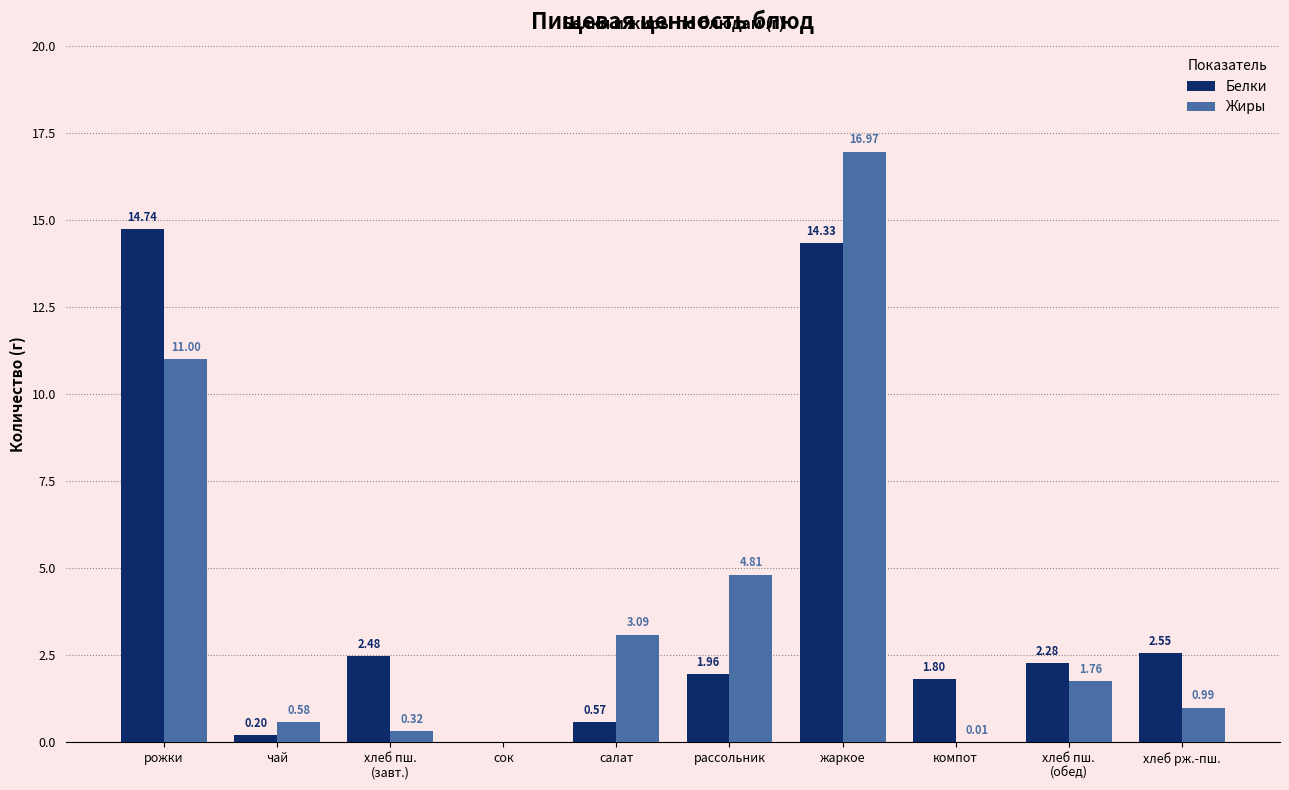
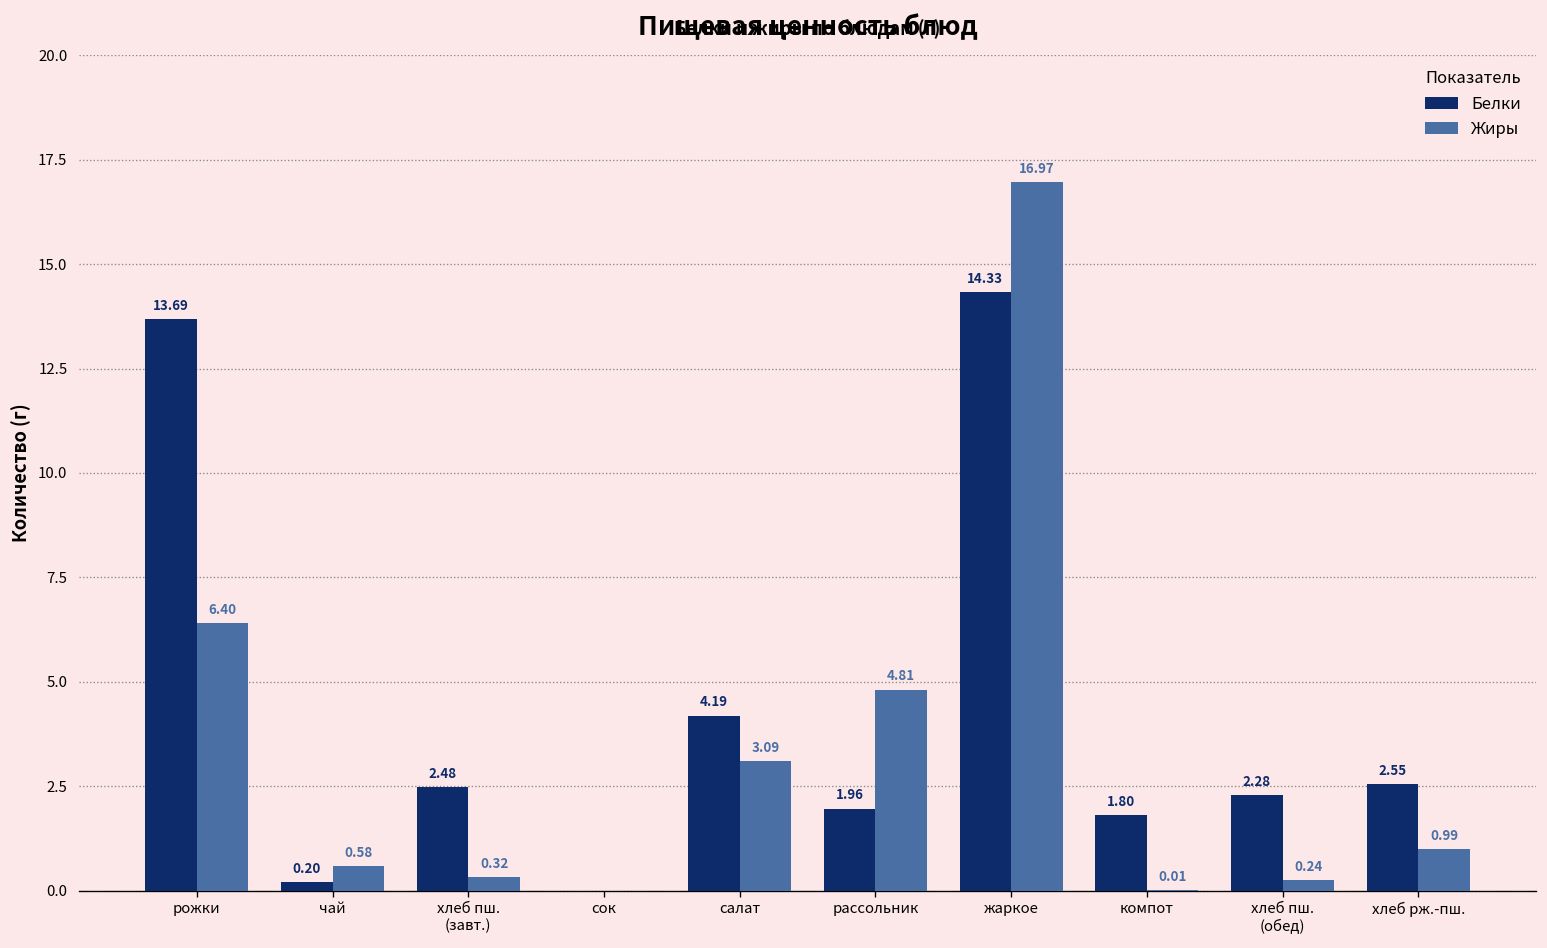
  {
    "Белки": {
-     "рожки": 14.74,
+     "рожки": 13.69,
      "чай": 0.20,
      "хлеб пш. (завт.)": 2.48,
-     "салат": 0.57,
+     "салат": 4.19,
      "рассольник": 1.96,
      "жаркое": 14.33,
      "компот": 1.80,
      "хлеб пш. (обед)": 2.28,
      "хлеб рж.-пш.": 2.55
    },
    "Жиры": {
-     "рожки": 11.00,
+     "рожки": 6.40,
      "чай": 0.58,
      "хлеб пш. (завт.)": 0.32,
      "салат": 3.09,
      "рассольник": 4.81,
      "жаркое": 16.97,
      "компот": 0.01,
-     "хлеб пш. (обед)": 1.76,
+     "хлеб пш. (обед)": 0.24,
      "хлеб рж.-пш.": 0.99
    }
  }
